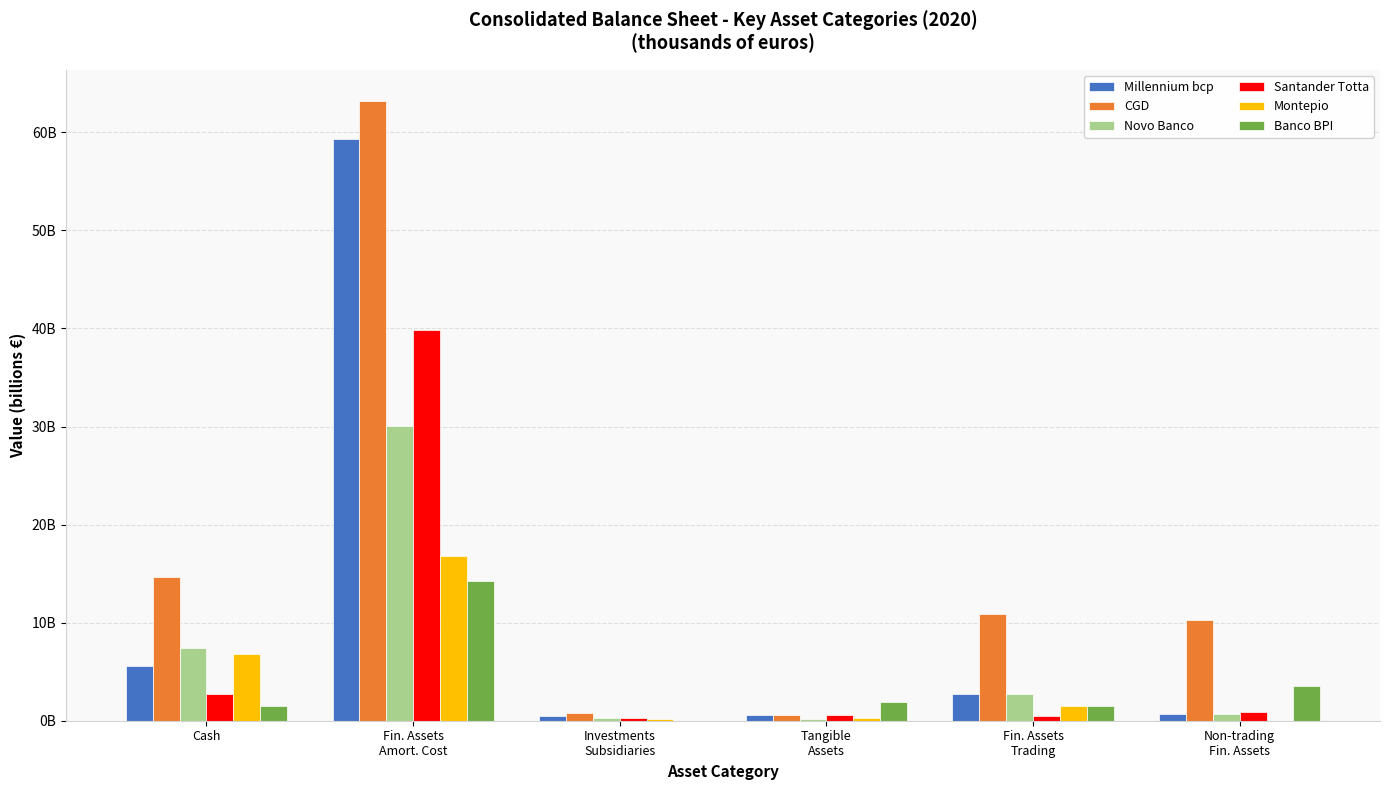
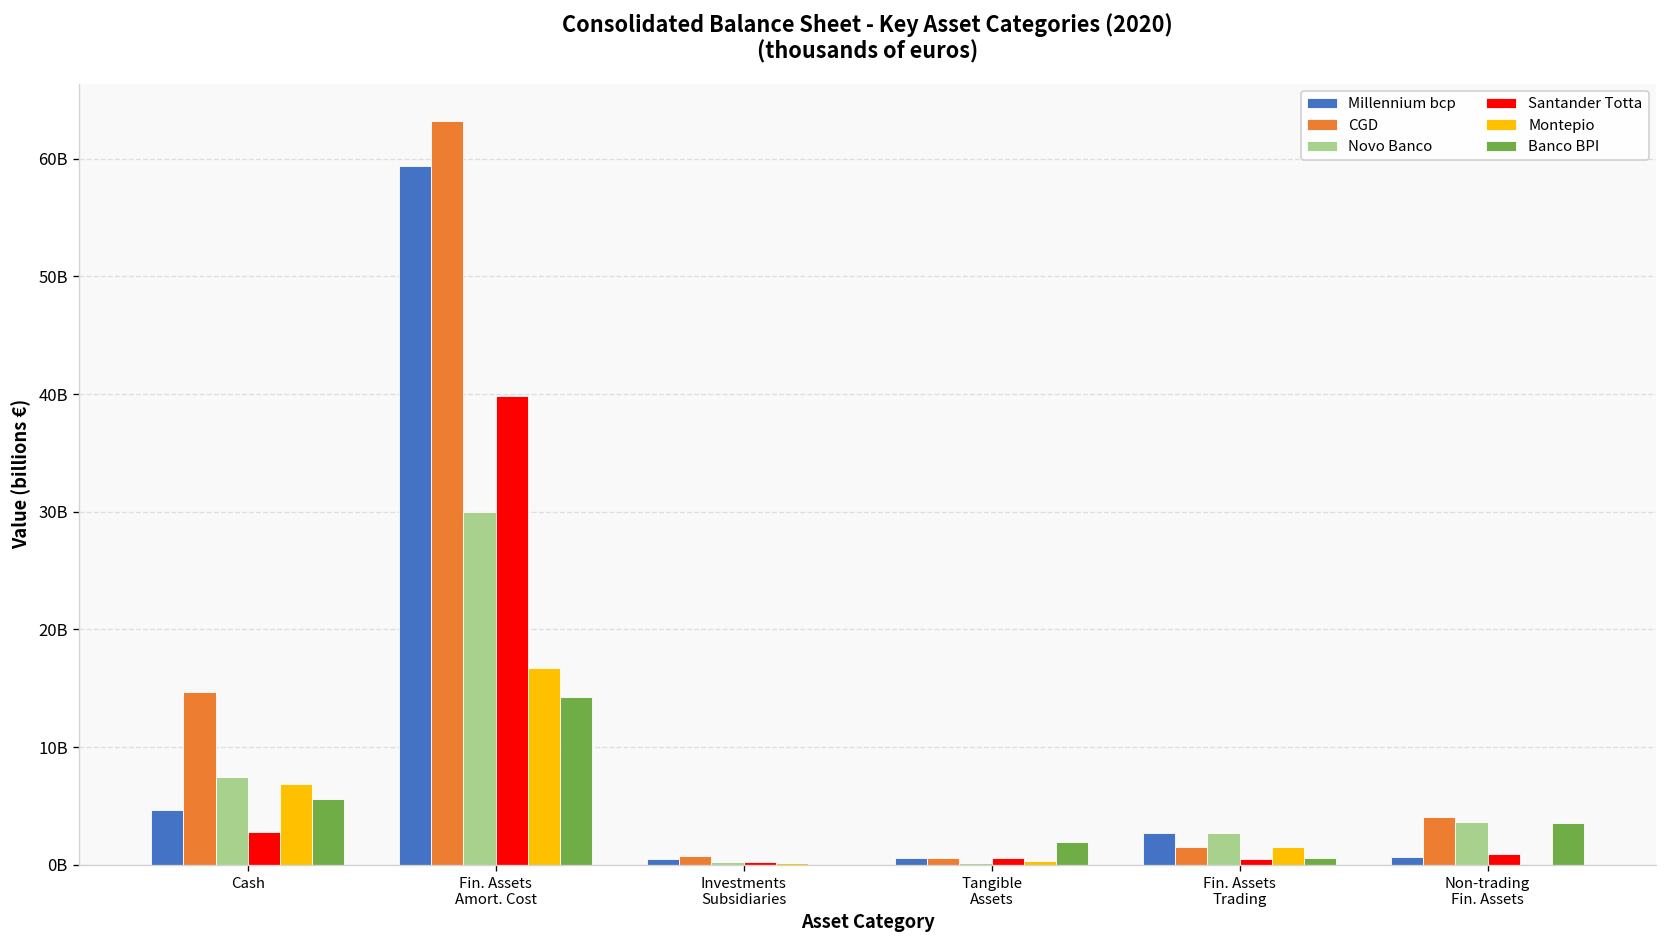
  {
    "Millennium bcp": {
-     "Cash": 6000000000,
+     "Cash": 5000000000,
      "Fin. Assets Amort. Cost": 59000000000,
      "Investments Subsidiaries": 0,
      "Tangible Assets": 1000000000,
      "Fin. Assets Trading": 3000000000,
      "Non-trading Fin. Assets": 1000000000
    },
    "CGD": {
      "Cash": 15000000000,
      "Fin. Assets Amort. Cost": 63000000000,
      "Investments Subsidiaries": 1000000000,
      "Tangible Assets": 1000000000,
-     "Fin. Assets Trading": 11000000000,
-     "Non-trading Fin. Assets": 10000000000
+     "Fin. Assets Trading": 1000000000,
+     "Non-trading Fin. Assets": 4000000000
    },
    "Novo Banco": {
      "Cash": 7000000000,
      "Fin. Assets Amort. Cost": 30000000000,
      "Fin. Assets Trading": 3000000000,
-     "Non-trading Fin. Assets": 1000000000
+     "Non-trading Fin. Assets": 4000000000
    },
    "Santander Totta": {
      "Cash": 3000000000,
      "Fin. Assets Amort. Cost": 40000000000,
      "Investments Subsidiaries": 0,
      "Tangible Assets": 1000000000,
      "Fin. Assets Trading": 0,
      "Non-trading Fin. Assets": 1000000000
    },
    "Montepio": {
      "Cash": 7000000000,
      "Fin. Assets Amort. Cost": 17000000000,
      "Tangible Assets": 0,
      "Fin. Assets Trading": 1000000000
    },
    "Banco BPI": {
-     "Cash": 1000000000,
+     "Cash": 6000000000,
      "Fin. Assets Amort. Cost": 14000000000,
      "Tangible Assets": 2000000000,
-     "Fin. Assets Trading": 1500000000,
+     "Fin. Assets Trading": 600000000,
      "Non-trading Fin. Assets": 4000000000
    }
  }
